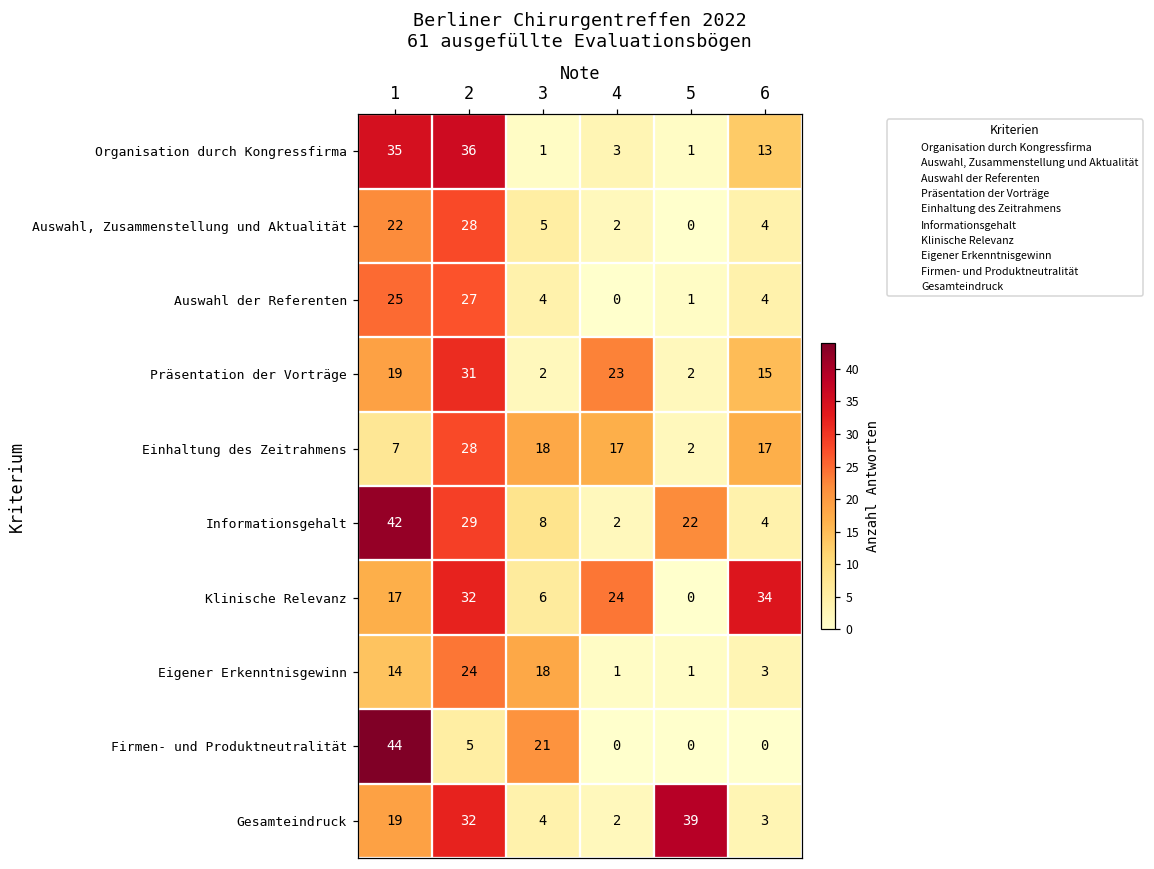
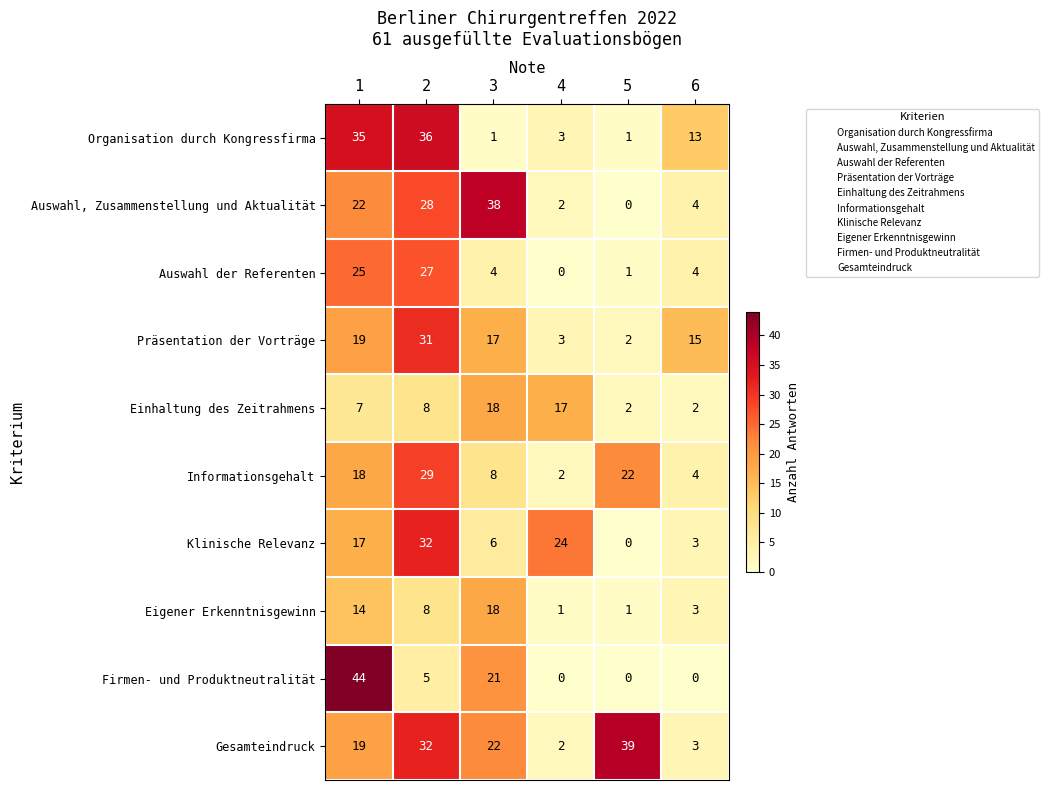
  {
    "Organisation durch Kongressfirma": {
      "1": 35,
      "2": 36,
      "3": 1,
      "4": 3,
      "5": 1,
      "6": 13
    },
    "Auswahl, Zusammenstellung und Aktualität": {
      "1": 22,
      "2": 28,
-     "3": 5,
+     "3": 38,
      "4": 2,
      "5": 0,
      "6": 4
    },
    "Auswahl der Referenten": {
      "1": 25,
      "2": 27,
      "3": 4,
      "4": 0,
      "5": 1,
      "6": 4
    },
    "Präsentation der Vorträge": {
      "1": 19,
      "2": 31,
-     "3": 2,
-     "4": 23,
+     "3": 17,
+     "4": 3,
      "5": 2,
      "6": 15
    },
    "Einhaltung des Zeitrahmens": {
      "1": 7,
-     "2": 28,
+     "2": 8,
      "3": 18,
      "4": 17,
      "5": 2,
-     "6": 17
+     "6": 2
    },
    "Informationsgehalt": {
-     "1": 42,
+     "1": 18,
      "2": 29,
      "3": 8,
      "4": 2,
      "5": 22,
      "6": 4
    },
    "Klinische Relevanz": {
      "1": 17,
      "2": 32,
      "3": 6,
      "4": 24,
      "5": 0,
-     "6": 34
+     "6": 3
    },
    "Eigener Erkenntnisgewinn": {
      "1": 14,
-     "2": 24,
+     "2": 8,
      "3": 18,
      "4": 1,
      "5": 1,
      "6": 3
    },
    "Firmen- und Produktneutralität": {
      "1": 44,
      "2": 5,
      "3": 21,
      "4": 0,
      "5": 0,
      "6": 0
    },
    "Gesamteindruck": {
      "1": 19,
      "2": 32,
-     "3": 4,
+     "3": 22,
      "4": 2,
      "5": 39,
      "6": 3
    }
  }
